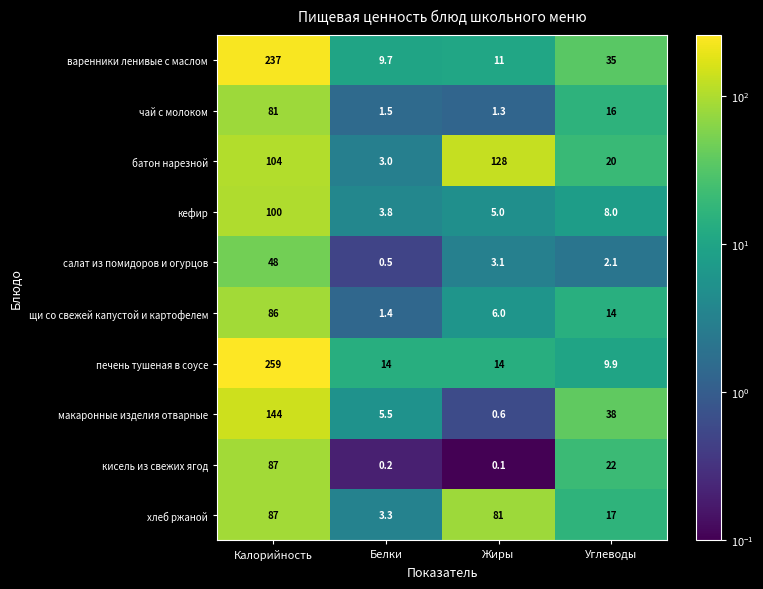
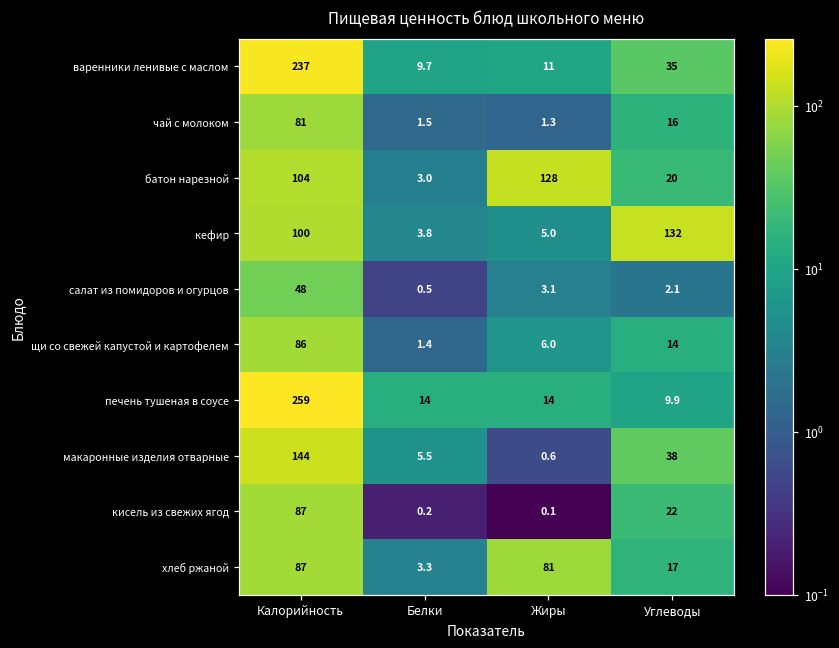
  {
    "варенники ленивые с маслом": {
      "Калорийность": 237,
      "Белки": 9.7,
      "Жиры": 11,
      "Углеводы": 35
    },
    "чай с молоком": {
      "Калорийность": 81,
      "Белки": 1.5,
      "Жиры": 1.3,
      "Углеводы": 16
    },
    "батон нарезной": {
      "Калорийность": 104,
      "Белки": 3.0,
      "Жиры": 128,
      "Углеводы": 20
    },
    "кефир": {
      "Калорийность": 100,
      "Белки": 3.8,
      "Жиры": 5.0,
-     "Углеводы": 8.0
+     "Углеводы": 132
    },
    "салат из помидоров и огурцов": {
      "Калорийность": 48,
      "Белки": 0.5,
      "Жиры": 3.1,
      "Углеводы": 2.1
    },
    "щи со свежей капустой и картофелем": {
      "Калорийность": 86,
      "Белки": 1.4,
      "Жиры": 6.0,
      "Углеводы": 14
    },
    "печень тушеная в соусе": {
      "Калорийность": 259,
      "Белки": 14,
      "Жиры": 14,
      "Углеводы": 9.9
    },
    "макаронные изделия отварные": {
      "Калорийность": 144,
      "Белки": 5.5,
      "Жиры": 0.6,
      "Углеводы": 38
    },
    "кисель из свежих ягод": {
      "Калорийность": 87,
      "Белки": 0.2,
      "Жиры": 0.1,
      "Углеводы": 22
    },
    "хлеб ржаной": {
      "Калорийность": 87,
      "Белки": 3.3,
      "Жиры": 81,
      "Углеводы": 17
    }
  }
